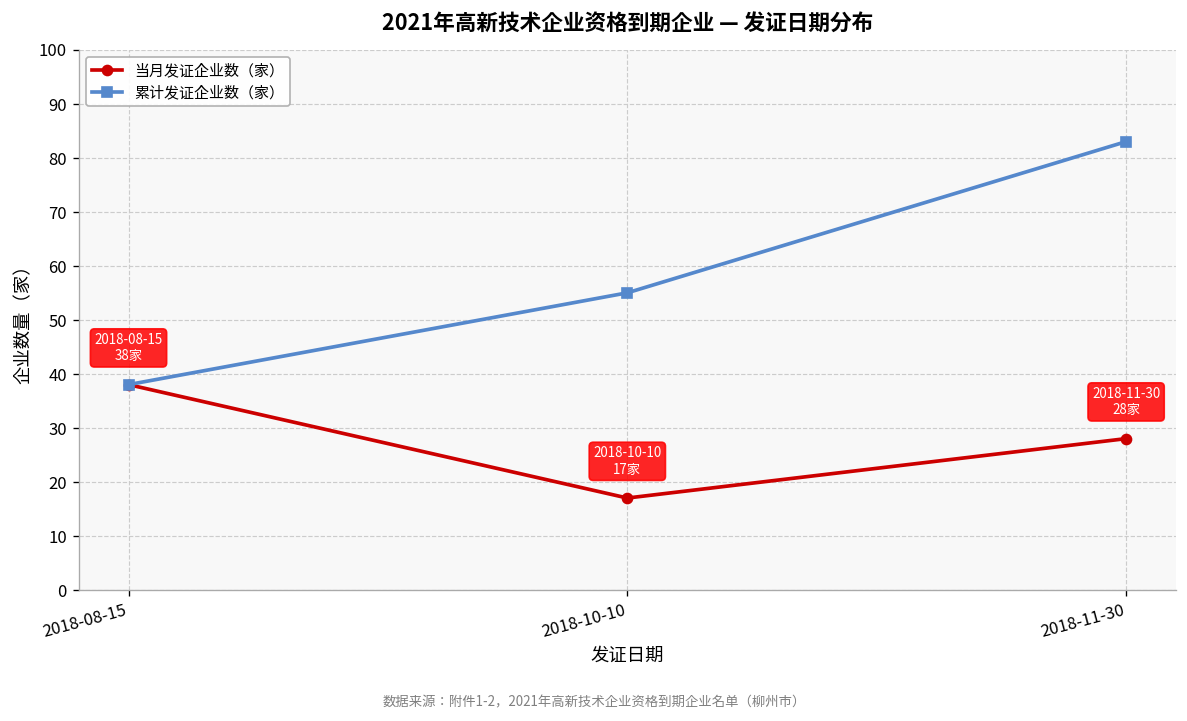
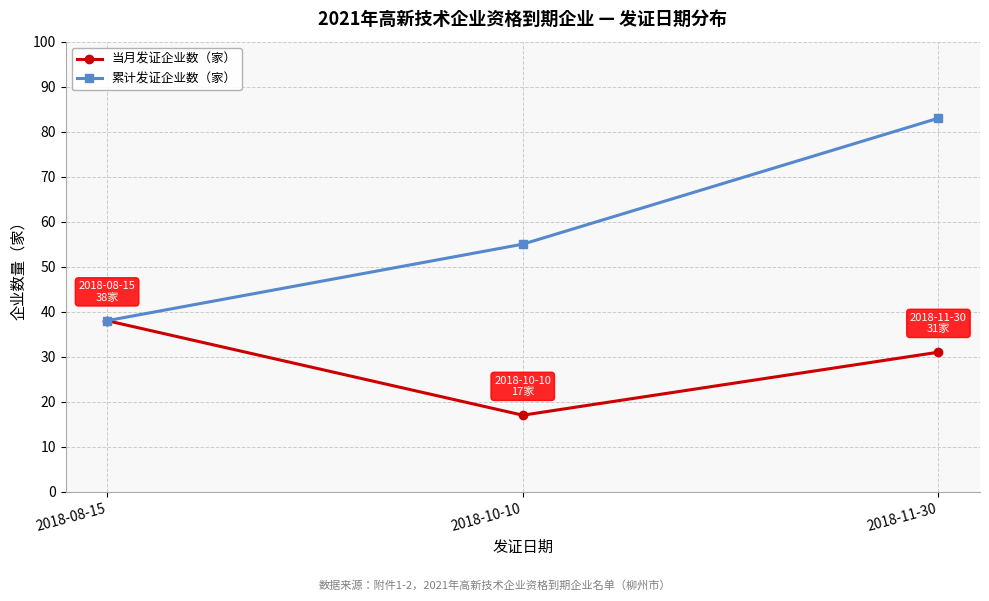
  {
    "当月发证企业数（家）": {
-     "2018-11-30": "28家"
+     "2018-11-30": "31家"
    },
    "累计发证企业数（家）": {
      "2018-10-10": "55",
      "2018-11-30": "83"
    }
  }
